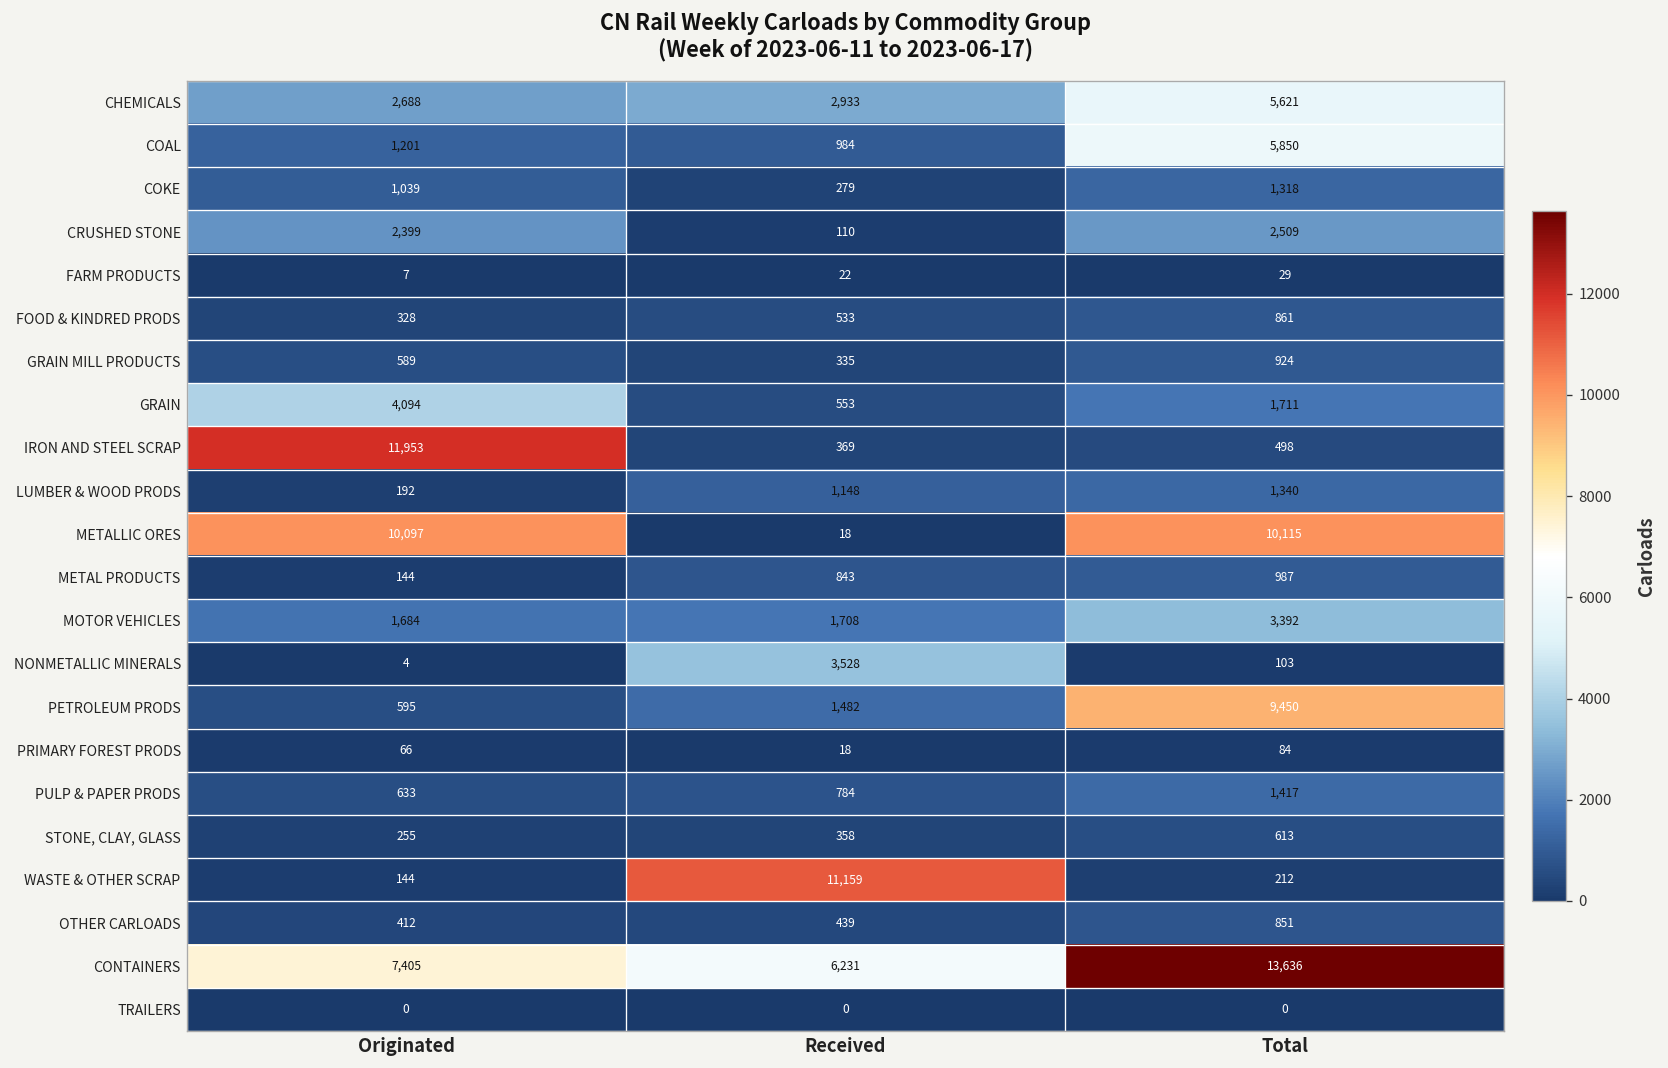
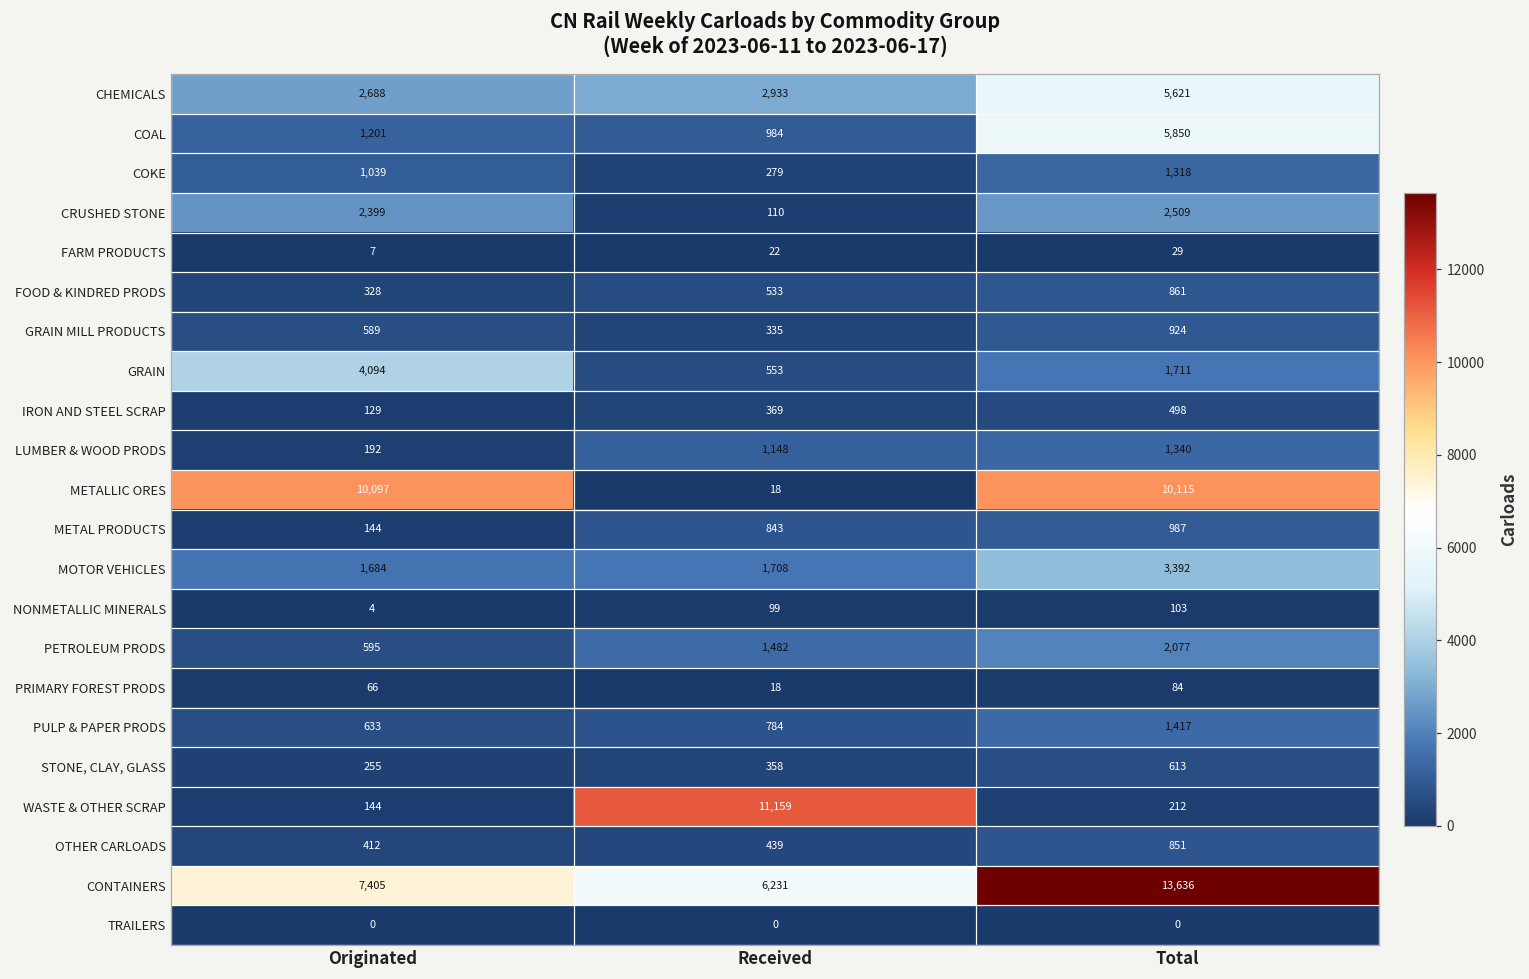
  {
    "CHEMICALS": {
      "Originated": "2,688",
      "Received": "2,933",
      "Total": "5,621"
    },
    "COAL": {
      "Originated": "1,201",
      "Received": "984",
      "Total": "5,850"
    },
    "COKE": {
      "Originated": "1,039",
      "Received": "279",
      "Total": "1,318"
    },
    "CRUSHED STONE": {
      "Originated": "2,399",
      "Received": "110",
      "Total": "2,509"
    },
    "FARM PRODUCTS": {
      "Originated": "7",
      "Received": "22",
      "Total": "29"
    },
    "FOOD & KINDRED PRODS": {
      "Originated": "328",
      "Received": "533",
      "Total": "861"
    },
    "GRAIN MILL PRODUCTS": {
      "Originated": "589",
      "Received": "335",
      "Total": "924"
    },
    "GRAIN": {
      "Originated": "4,094",
      "Received": "553",
      "Total": "1,711"
    },
    "IRON AND STEEL SCRAP": {
-     "Originated": "11,953",
+     "Originated": "129",
      "Received": "369",
      "Total": "498"
    },
    "LUMBER & WOOD PRODS": {
      "Originated": "192",
      "Received": "1,148",
      "Total": "1,340"
    },
    "METALLIC ORES": {
      "Originated": "10,097",
      "Received": "18",
      "Total": "10,115"
    },
    "METAL PRODUCTS": {
      "Originated": "144",
      "Received": "843",
      "Total": "987"
    },
    "MOTOR VEHICLES": {
      "Originated": "1,684",
      "Received": "1,708",
      "Total": "3,392"
    },
    "NONMETALLIC MINERALS": {
      "Originated": "4",
-     "Received": "3,528",
+     "Received": "99",
      "Total": "103"
    },
    "PETROLEUM PRODS": {
      "Originated": "595",
      "Received": "1,482",
-     "Total": "9,450"
+     "Total": "2,077"
    },
    "PRIMARY FOREST PRODS": {
      "Originated": "66",
      "Received": "18",
      "Total": "84"
    },
    "PULP & PAPER PRODS": {
      "Originated": "633",
      "Received": "784",
      "Total": "1,417"
    },
    "STONE, CLAY, GLASS": {
      "Originated": "255",
      "Received": "358",
      "Total": "613"
    },
    "WASTE & OTHER SCRAP": {
      "Originated": "144",
      "Received": "11,159",
      "Total": "212"
    },
    "OTHER CARLOADS": {
      "Originated": "412",
      "Received": "439",
      "Total": "851"
    },
    "CONTAINERS": {
      "Originated": "7,405",
      "Received": "6,231",
      "Total": "13,636"
    },
    "TRAILERS": {
      "Originated": "0",
      "Received": "0",
      "Total": "0"
    }
  }
